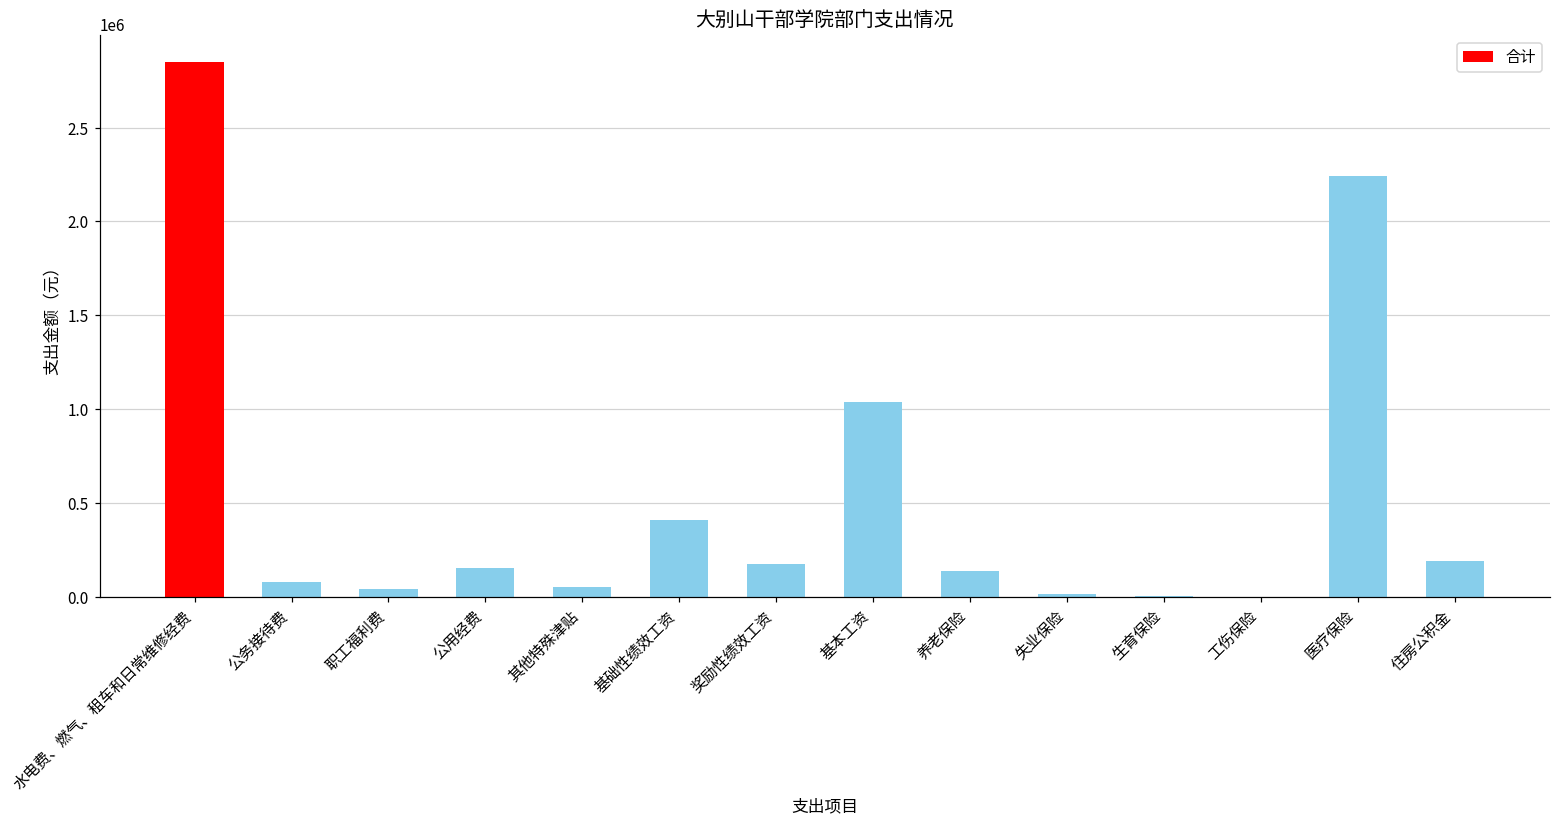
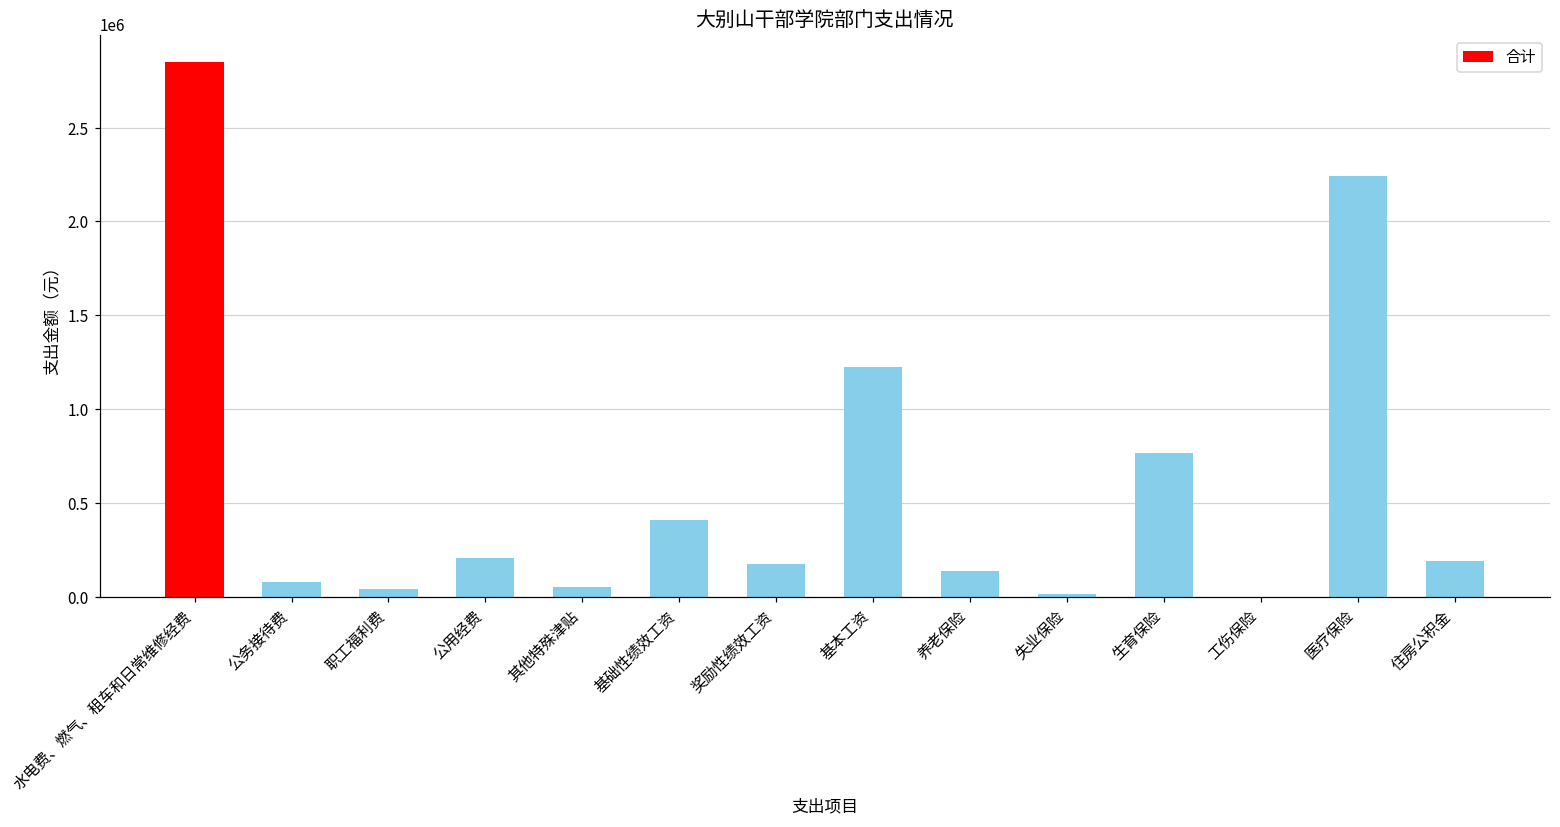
  {
    "水电费、燃气、租车和日常维修经费": 2850000,
    "公务接待费": 80000,
    "职工福利费": 40000,
-   "公用经费": 150000,
+   "公用经费": 210000,
    "其他特殊津贴": 50000,
    "基础性绩效工资": 410000,
    "奖励性绩效工资": 180000,
-   "基本工资": 1040000,
+   "基本工资": 1230000,
    "养老保险": 140000,
    "失业保险": 20000,
-   "生育保险": 0,
+   "生育保险": 770000,
    "医疗保险": 2240000,
    "住房公积金": 190000
  }
